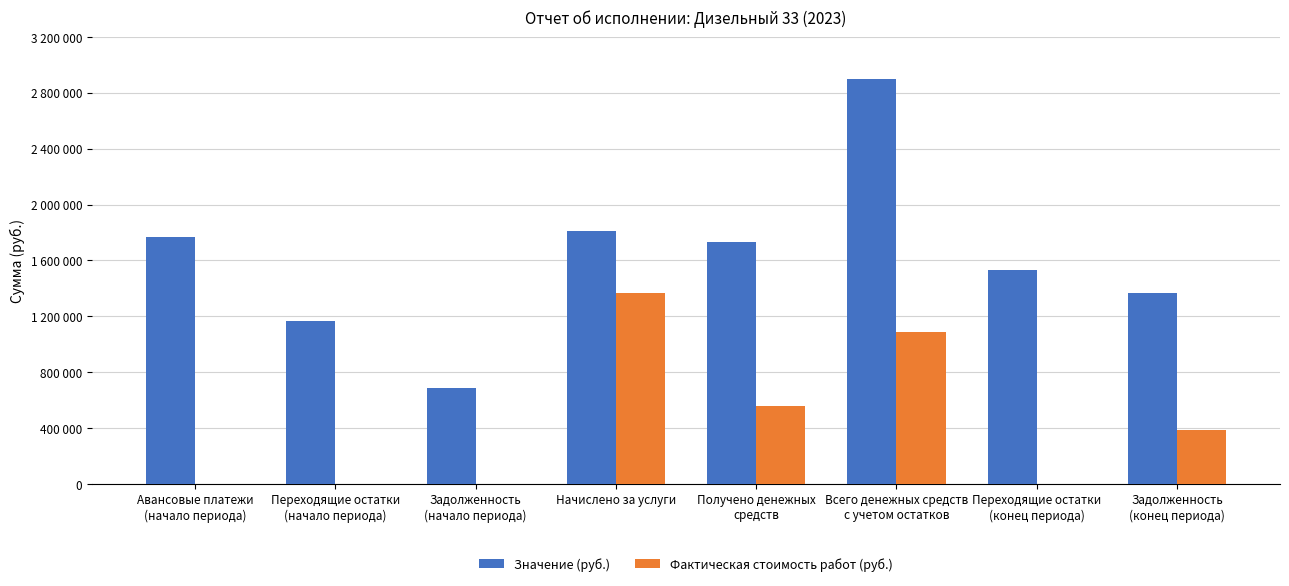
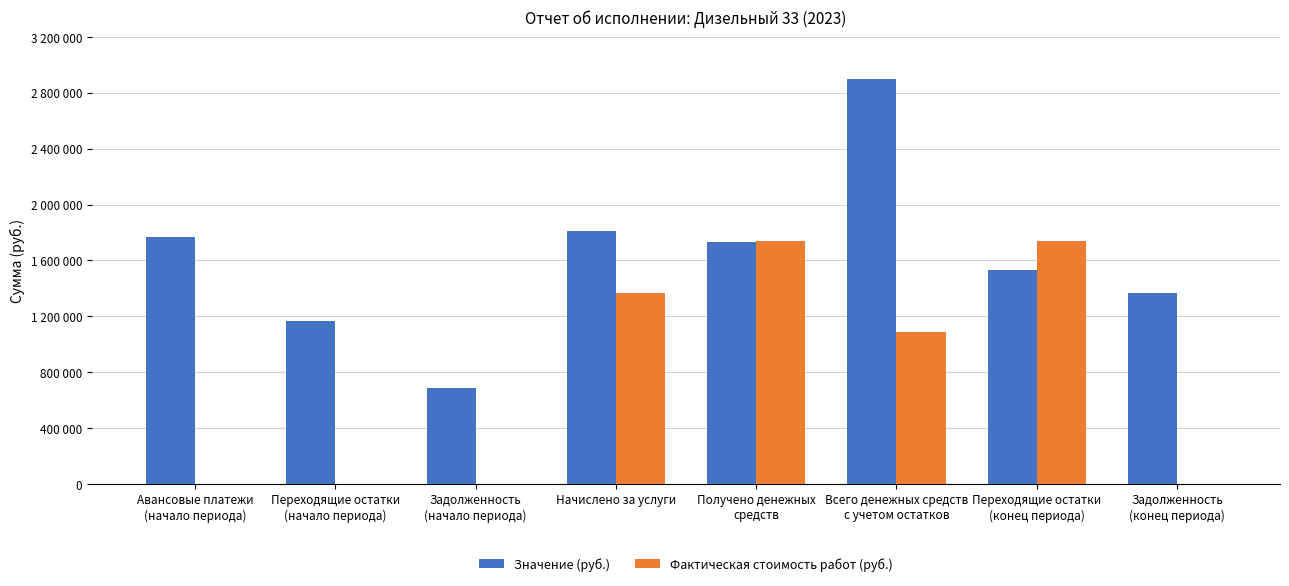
  {
    "Значение (руб.)": {
      "Авансовые платежи (начало периода)": 1770000,
      "Переходящие остатки (начало периода)": 1170000,
      "Задолженность (начало периода)": 690000,
      "Начислено за услуги": 1810000,
      "Получено денежных средств": 1730000,
      "Всего денежных средств с учетом остатков": 2900000,
      "Переходящие остатки (конец периода)": 1530000,
      "Задолженность (конец периода)": 1370000
    },
    "Фактическая стоимость работ (руб.)": {
      "Авансовые платежи (начало периода)": 0,
      "Переходящие остатки (начало периода)": 0,
      "Задолженность (начало периода)": 0,
      "Начислено за услуги": 1370000,
-     "Получено денежных средств": 560000,
+     "Получено денежных средств": 1740000,
      "Всего денежных средств с учетом остатков": 1090000,
-     "Переходящие остатки (конец периода)": 0,
-     "Задолженность (конец периода)": 380000
+     "Переходящие остатки (конец периода)": 1740000,
+     "Задолженность (конец периода)": 0
    }
  }
